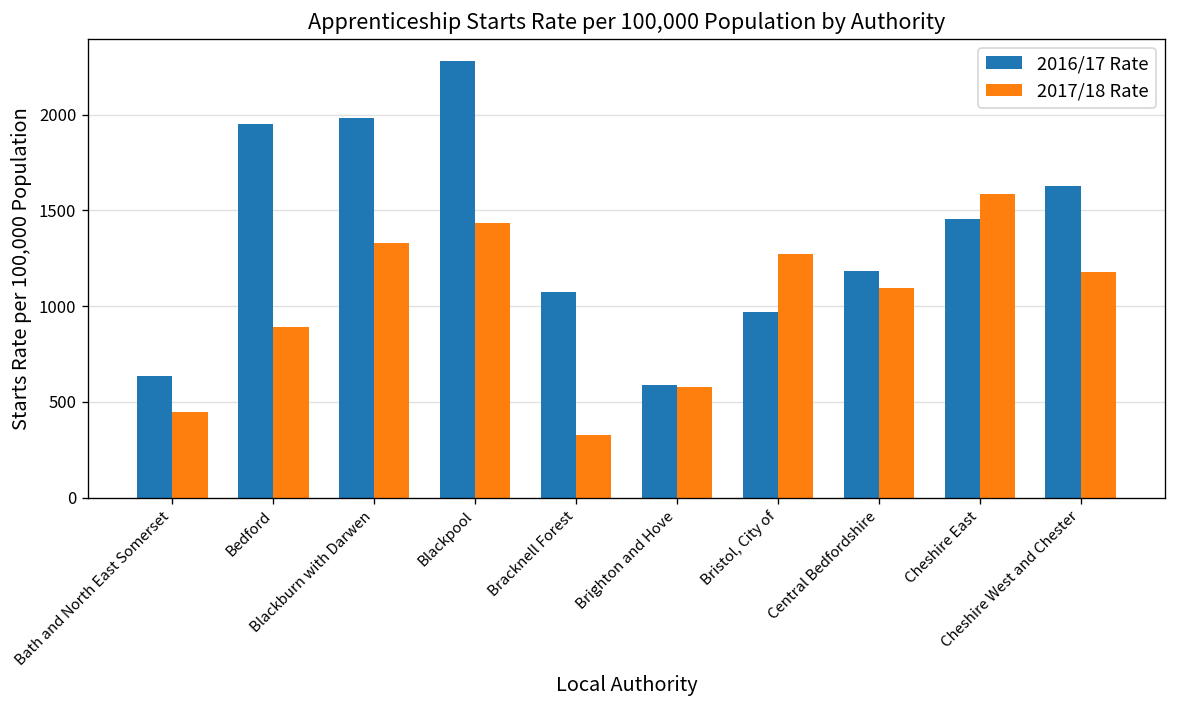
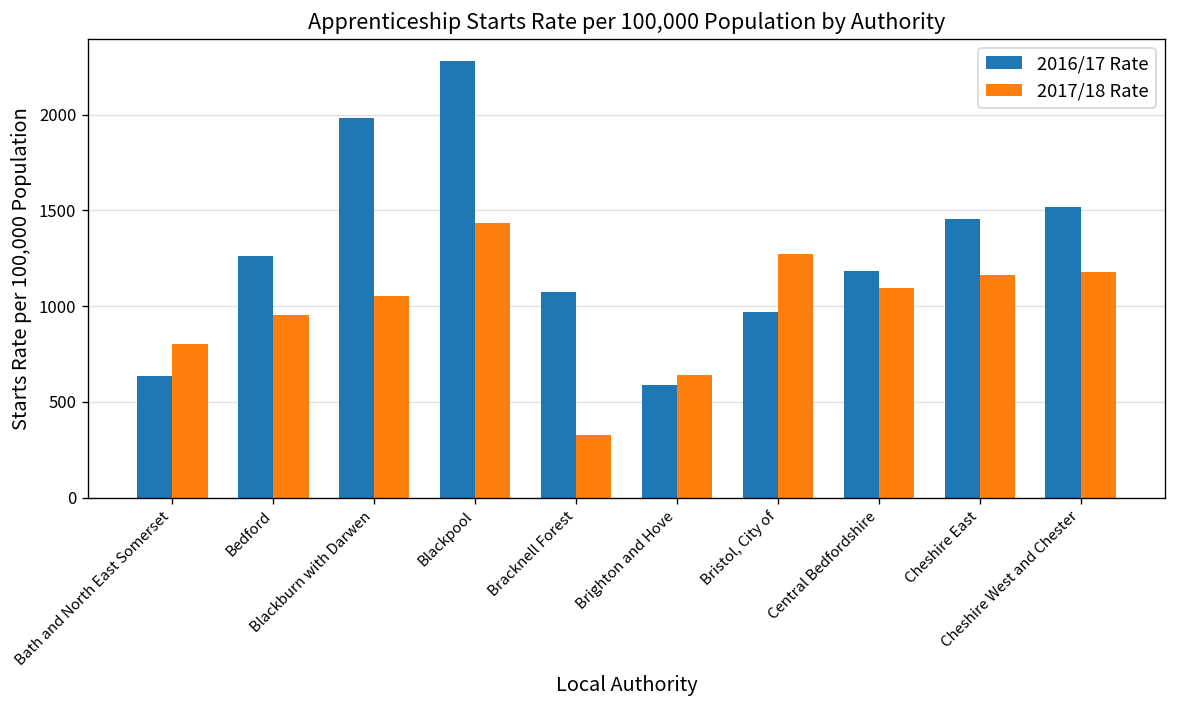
  {
    "2016/17 Rate": {
      "Bath and North East Somerset": 640,
-     "Bedford": 1950,
+     "Bedford": 1260,
      "Blackburn with Darwen": 1980,
      "Blackpool": 2280,
      "Bracknell Forest": 1080,
      "Brighton and Hove": 590,
      "Bristol, City of": 970,
      "Central Bedfordshire": 1180,
      "Cheshire East": 1450,
-     "Cheshire West and Chester": 1630
+     "Cheshire West and Chester": 1520
    },
    "2017/18 Rate": {
-     "Bath and North East Somerset": 450,
-     "Bedford": 890,
-     "Blackburn with Darwen": 1330,
+     "Bath and North East Somerset": 800,
+     "Bedford": 950,
+     "Blackburn with Darwen": 1050,
      "Blackpool": 1440,
      "Bracknell Forest": 330,
-     "Brighton and Hove": 580,
+     "Brighton and Hove": 640,
      "Bristol, City of": 1270,
      "Central Bedfordshire": 1100,
-     "Cheshire East": 1580,
+     "Cheshire East": 1160,
      "Cheshire West and Chester": 1180
    }
  }
